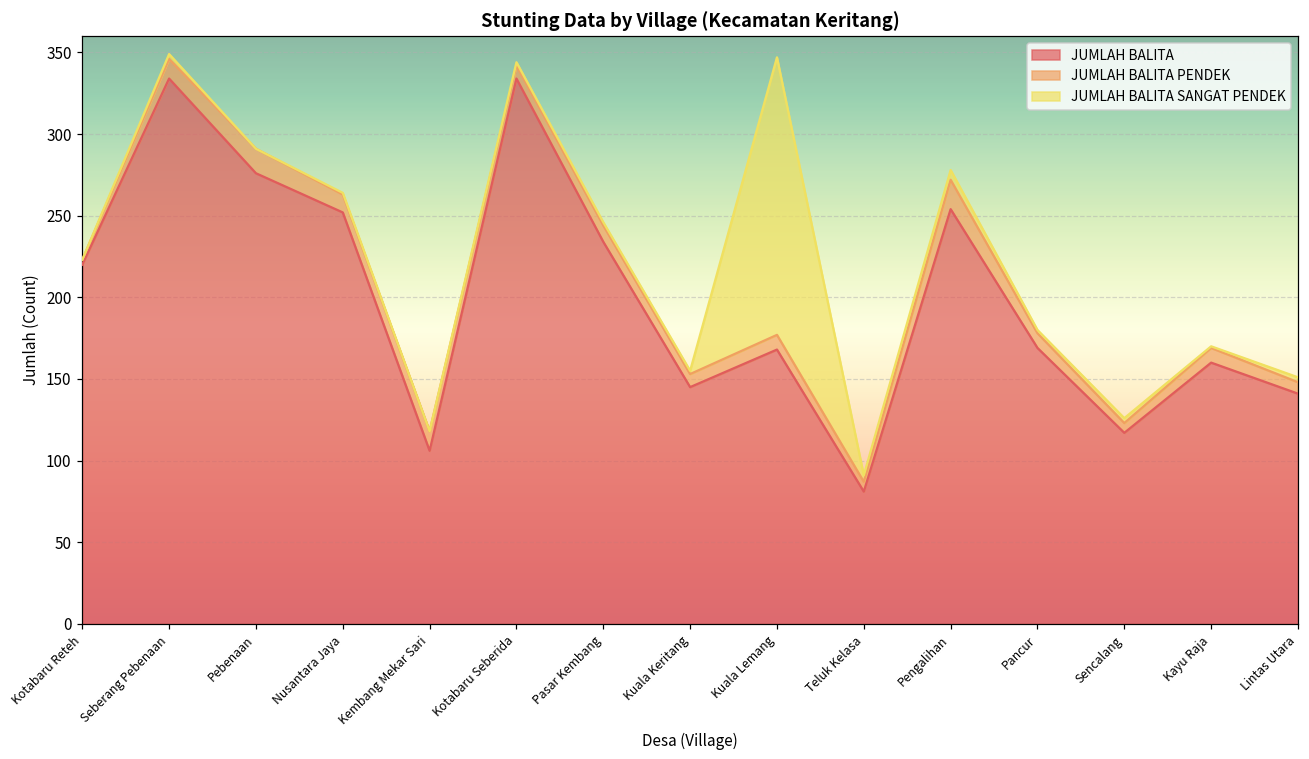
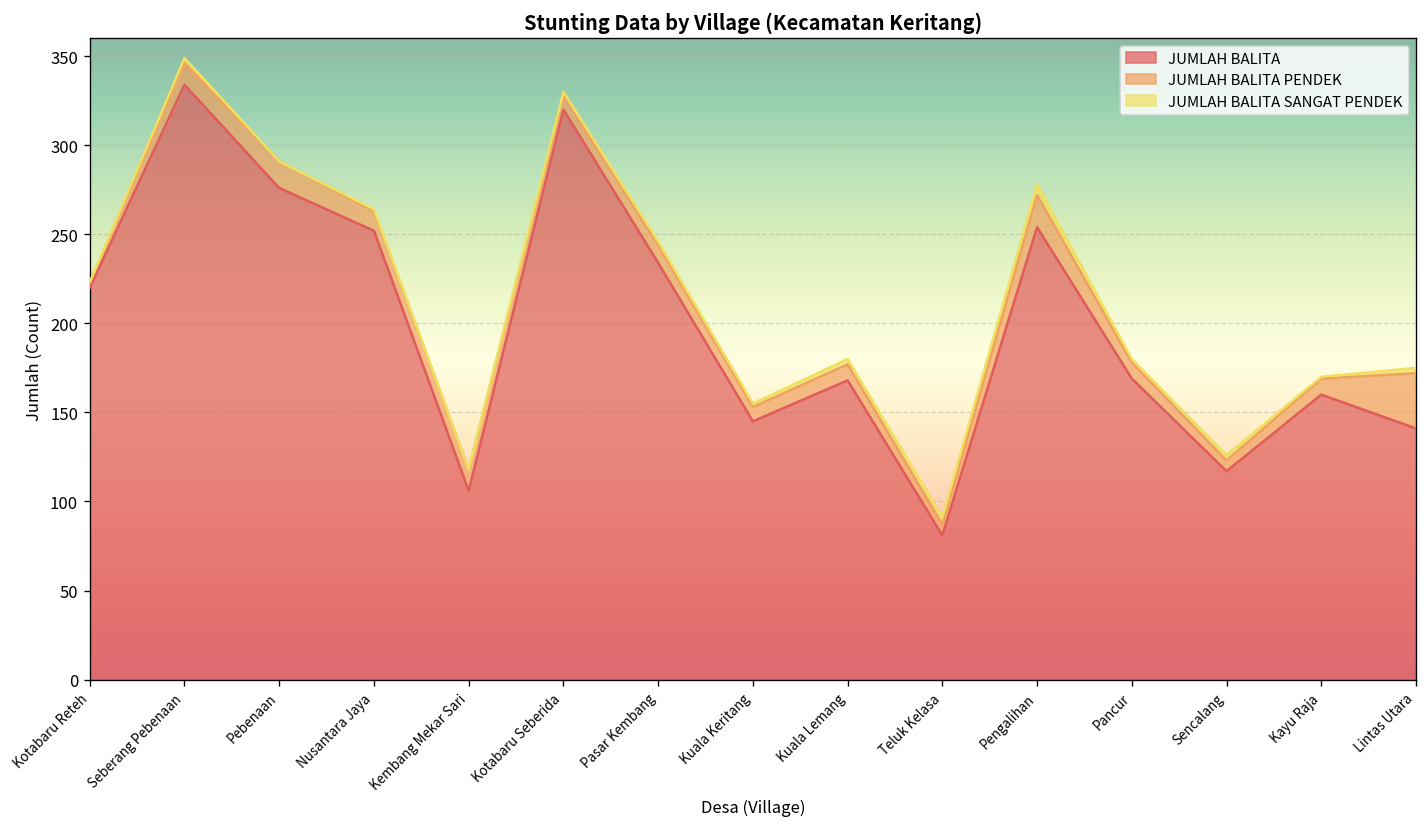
  {
    "JUMLAH BALITA": {
      "Kotabaru Reteh": 220,
      "Seberang Pebenaan": 334,
      "Pebenaan": 276,
      "Nusantara Jaya": 252,
      "Kembang Mekar Sari": 106,
-     "Kotabaru Seberida": 334,
+     "Kotabaru Seberida": 320,
      "Pasar Kembang": 234,
      "Kuala Keritang": 145,
      "Kuala Lemang": 168,
      "Teluk Kelasa": 81,
      "Pengalihan": 254,
      "Pancur": 169,
      "Sencalang": 117,
      "Kayu Raja": 160,
      "Lintas Utara": 141
    },
    "JUMLAH BALITA PENDEK": {
      "Seberang Pebenaan": 12,
      "Kotabaru Seberida": 8,
      "Pasar Kembang": 10,
      "Kuala Keritang": 8,
      "Kuala Lemang": 9,
      "Teluk Kelasa": 6,
      "Pengalihan": 18,
      "Pancur": 9,
      "Sencalang": 6,
-     "Lintas Utara": 7
+     "Lintas Utara": 31
    },
    "JUMLAH BALITA SANGAT PENDEK": {
      "Seberang Pebenaan": 3,
      "Kotabaru Seberida": 2,
      "Pasar Kembang": 2,
      "Kuala Keritang": 2,
-     "Kuala Lemang": 170,
+     "Kuala Lemang": 3,
      "Teluk Kelasa": 4,
      "Pengalihan": 6,
      "Pancur": 2,
      "Sencalang": 3,
      "Lintas Utara": 3
    }
  }
